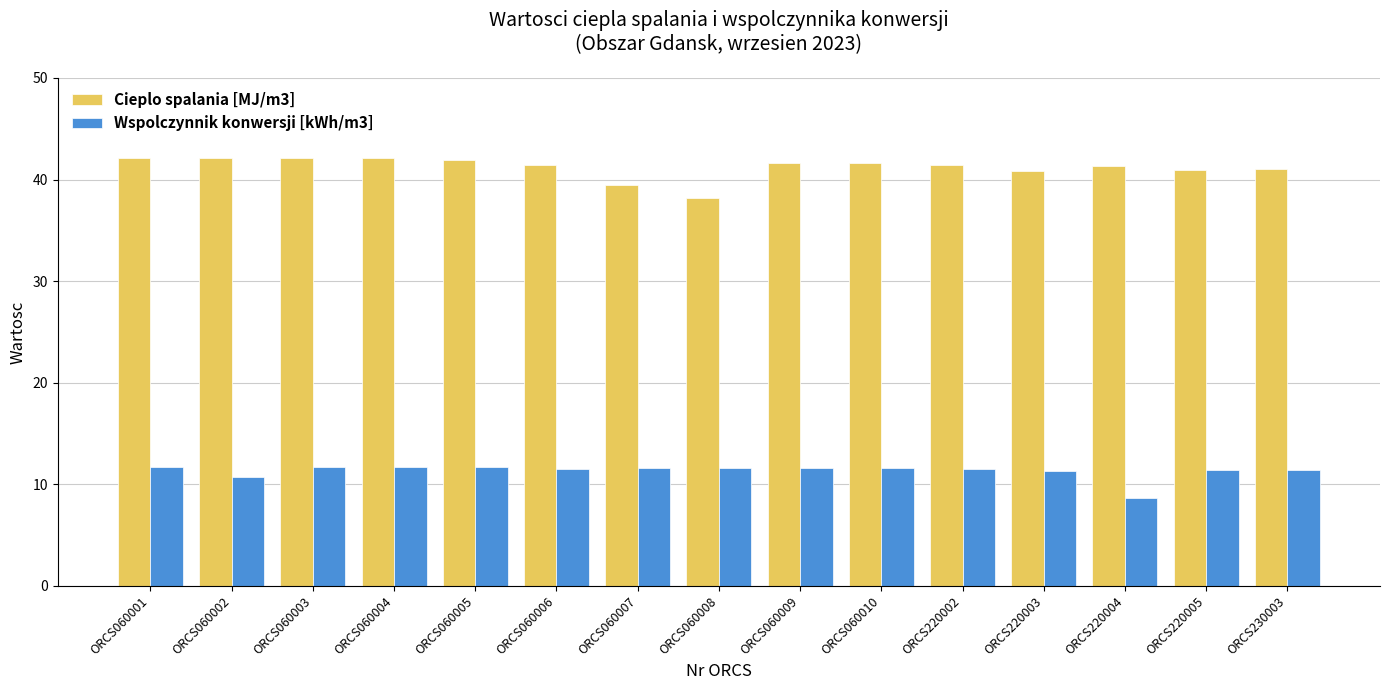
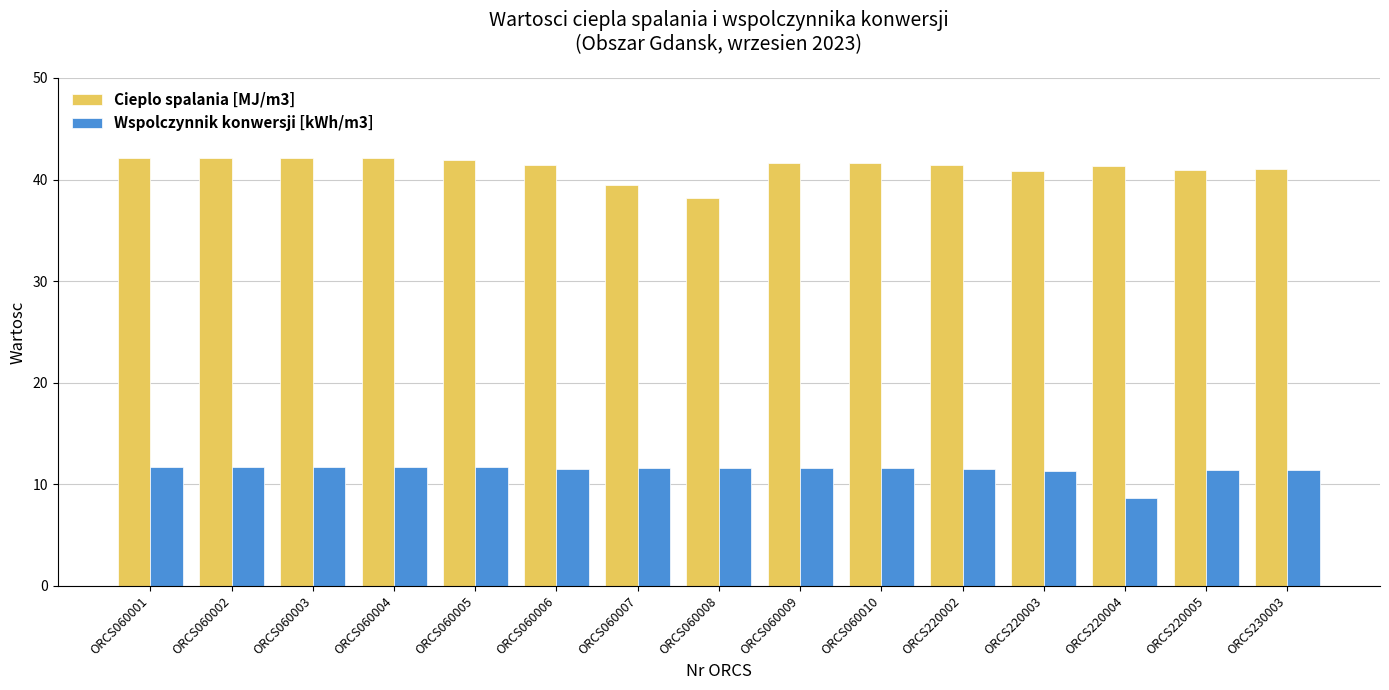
  {
    "Cieplo spalania [MJ/m3]": {
      "ORCS060001": 42.1,
      "ORCS060002": 42.1,
      "ORCS060003": 42.1,
      "ORCS060004": 42.1,
      "ORCS060005": 42.0,
      "ORCS060006": 41.4,
      "ORCS060007": 39.5,
      "ORCS060008": 38.2,
      "ORCS060009": 41.6,
      "ORCS060010": 41.6,
      "ORCS220002": 41.4,
      "ORCS220003": 40.8,
      "ORCS220004": 41.3,
      "ORCS220005": 40.9,
      "ORCS230003": 41.0
    },
    "Wspolczynnik konwersji [kWh/m3]": {
      "ORCS060001": 11.7,
-     "ORCS060002": 10.7,
+     "ORCS060002": 11.7,
      "ORCS060003": 11.7,
      "ORCS060004": 11.7,
      "ORCS060005": 11.7,
      "ORCS060006": 11.5,
      "ORCS060007": 11.6,
      "ORCS060008": 11.6,
      "ORCS060009": 11.6,
      "ORCS060010": 11.6,
      "ORCS220002": 11.5,
      "ORCS220003": 11.3,
      "ORCS220004": 8.7,
      "ORCS220005": 11.4,
      "ORCS230003": 11.4
    }
  }
